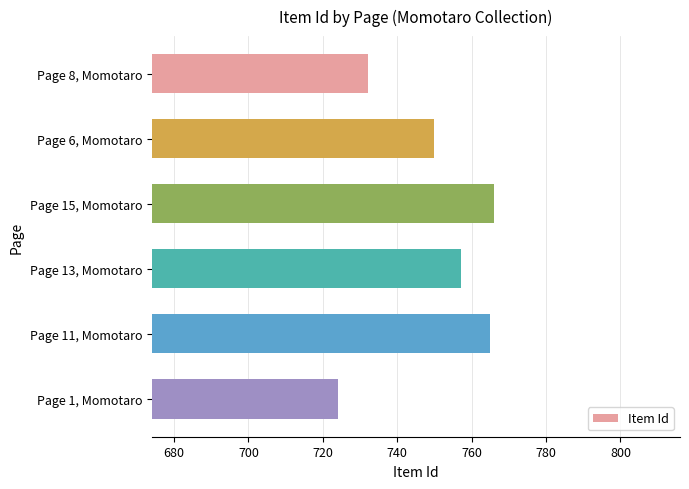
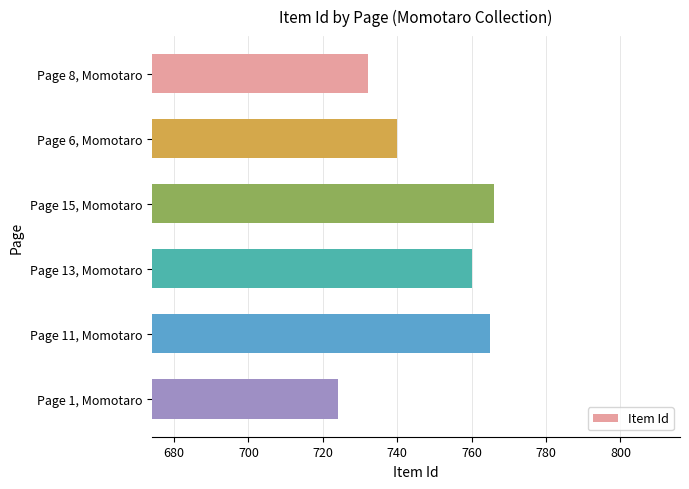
  {
    "Page 8, Momotaro": 732,
-   "Page 6, Momotaro": 750,
+   "Page 6, Momotaro": 740,
    "Page 15, Momotaro": 766,
-   "Page 13, Momotaro": 757,
+   "Page 13, Momotaro": 760,
    "Page 11, Momotaro": 765,
    "Page 1, Momotaro": 724
  }
